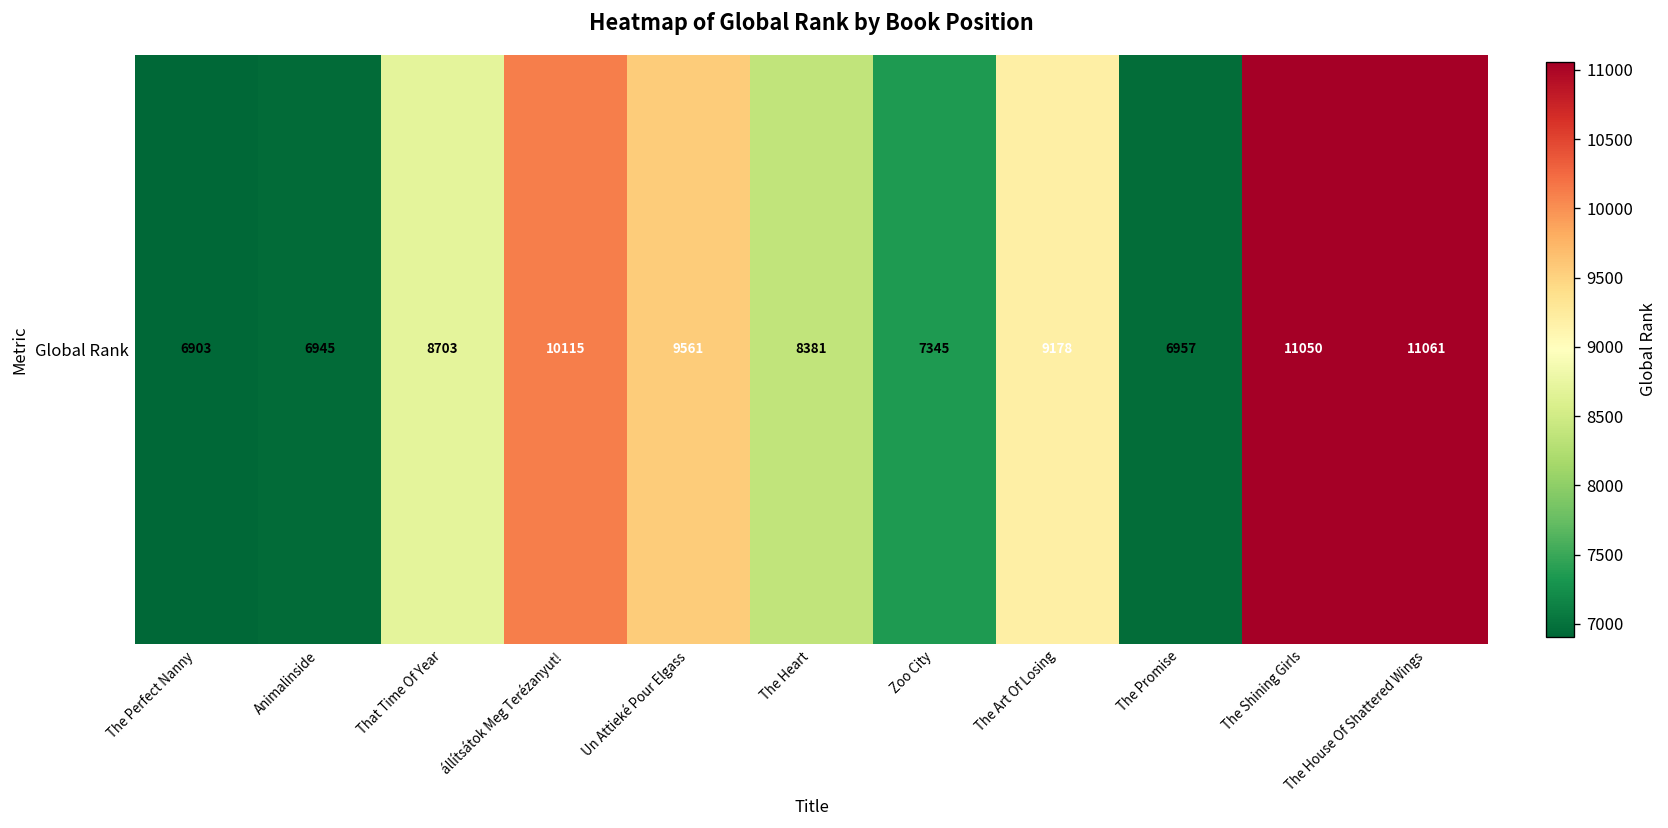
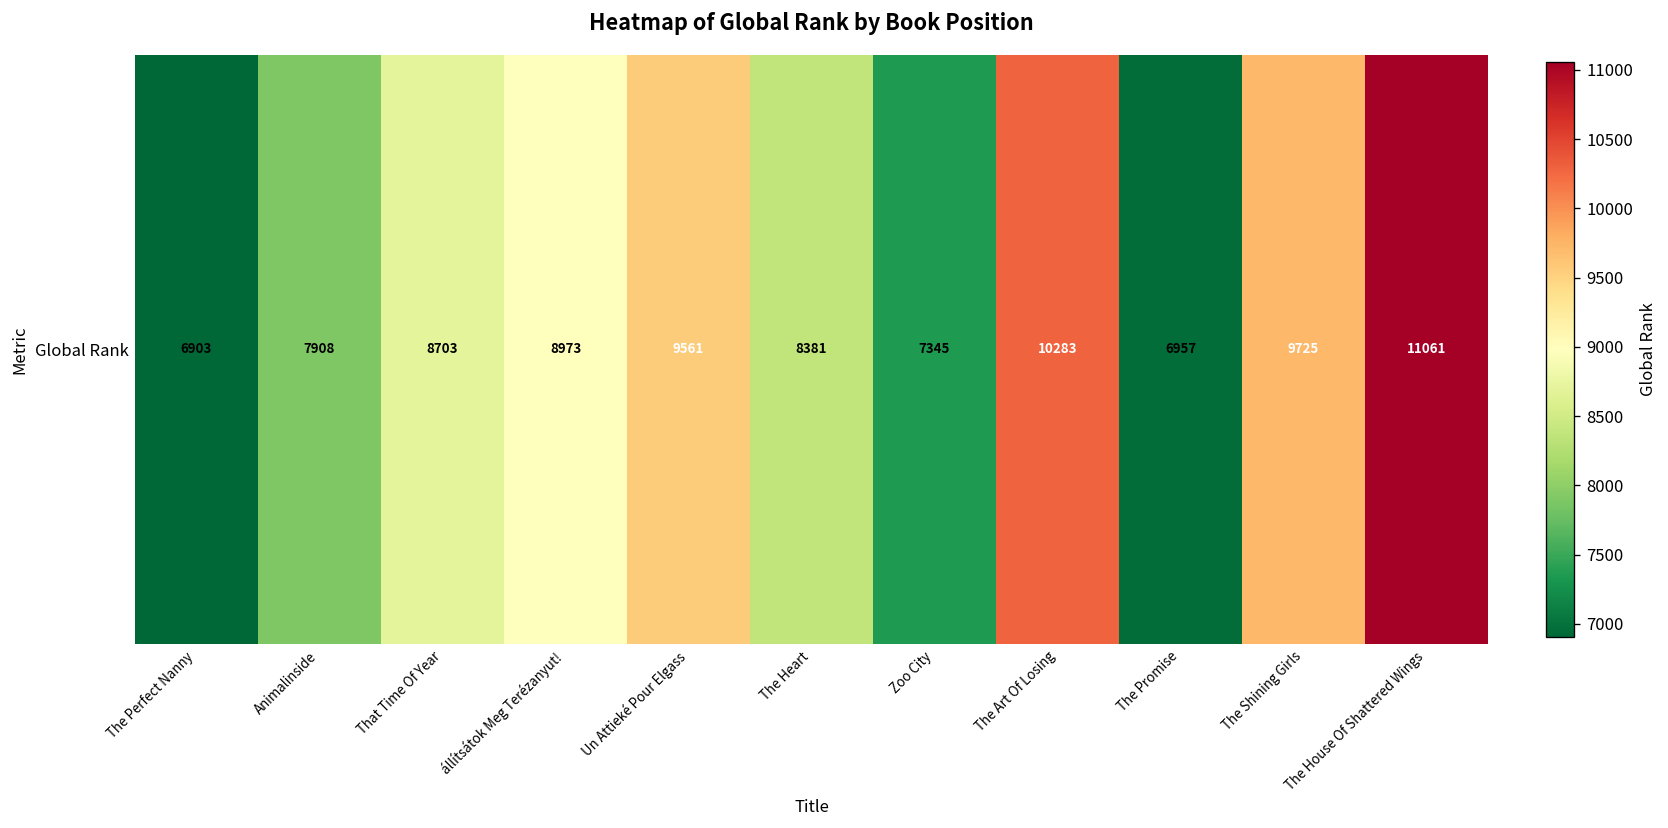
  {
    "Global Rank": {
      "The Perfect Nanny": 6903,
-     "Animalinside": 6945,
+     "Animalinside": 7908,
      "That Time Of Year": 8703,
-     "állítsátok Meg Terézanyut!": 10115,
+     "állítsátok Meg Terézanyut!": 8973,
      "Un Attieké Pour Elgass": 9561,
      "The Heart": 8381,
      "Zoo City": 7345,
-     "The Art Of Losing": 9178,
+     "The Art Of Losing": 10283,
      "The Promise": 6957,
-     "The Shining Girls": 11050,
+     "The Shining Girls": 9725,
      "The House Of Shattered Wings": 11061
    }
  }
